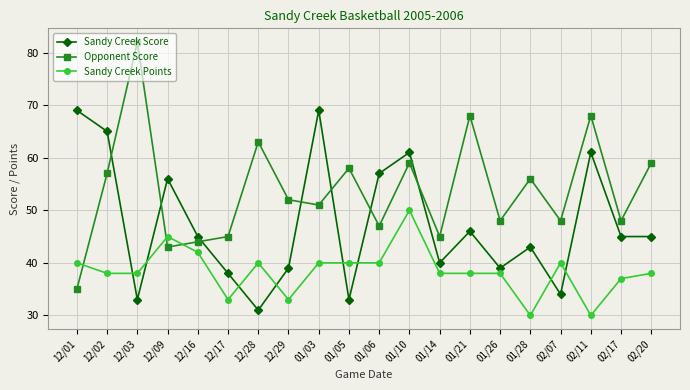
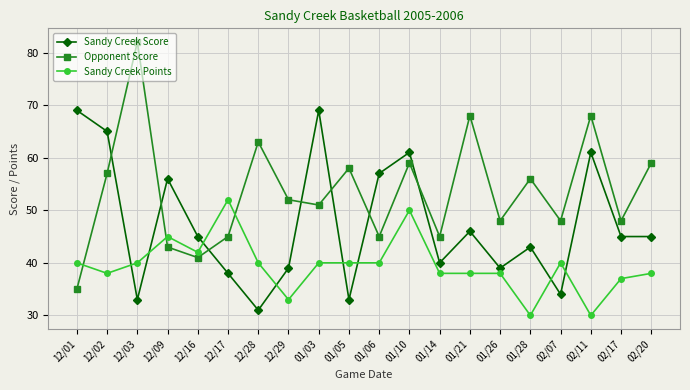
  {
    "Sandy Creek Score": {
      "12/01": 69,
      "12/02": 65,
      "12/03": 33,
      "12/09": 56,
      "12/16": 45,
      "12/17": 38,
      "12/28": 31,
      "12/29": 39,
      "01/03": 69,
      "01/05": 33,
      "01/06": 57,
      "01/10": 61,
      "01/14": 40,
      "01/21": 46,
      "01/26": 39,
      "01/28": 43,
      "02/07": 34,
      "02/11": 61,
      "02/17": 45,
      "02/20": 45
    },
    "Opponent Score": {
      "12/01": 35,
      "12/02": 57,
      "12/09": 43,
-     "12/16": 44,
+     "12/16": 41,
      "12/17": 45,
      "12/28": 63,
      "12/29": 52,
      "01/03": 51,
      "01/05": 58,
-     "01/06": 47,
+     "01/06": 45,
      "01/10": 59,
      "01/14": 45,
      "01/21": 68,
      "01/26": 48,
      "01/28": 56,
      "02/07": 48,
      "02/11": 68,
      "02/17": 48,
      "02/20": 59
    },
    "Sandy Creek Points": {
      "12/01": 40,
      "12/02": 38,
-     "12/03": 38,
+     "12/03": 40,
      "12/09": 45,
      "12/16": 42,
-     "12/17": 33,
+     "12/17": 52,
      "12/28": 40,
      "12/29": 33,
      "01/03": 40,
      "01/05": 40,
      "01/06": 40,
      "01/10": 50,
      "01/14": 38,
      "01/21": 38,
      "01/26": 38,
      "01/28": 30,
      "02/07": 40,
      "02/11": 30,
      "02/17": 37,
      "02/20": 38
    }
  }
